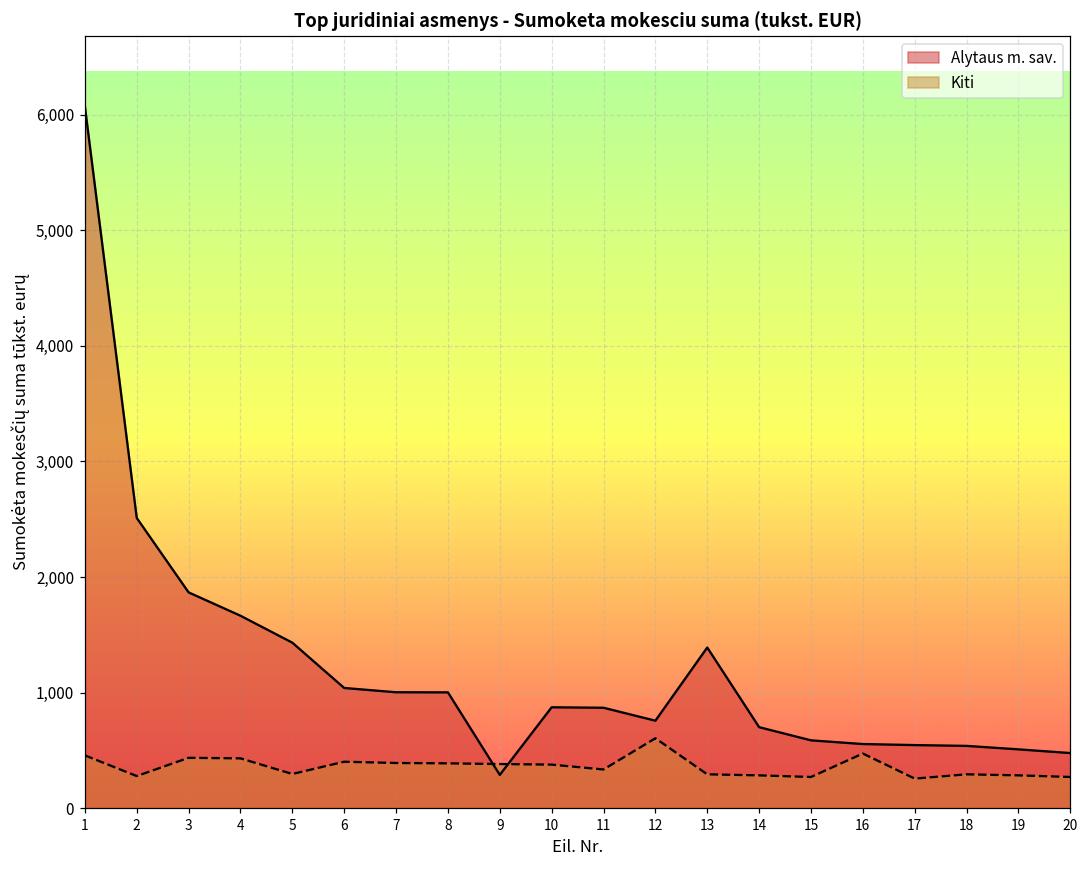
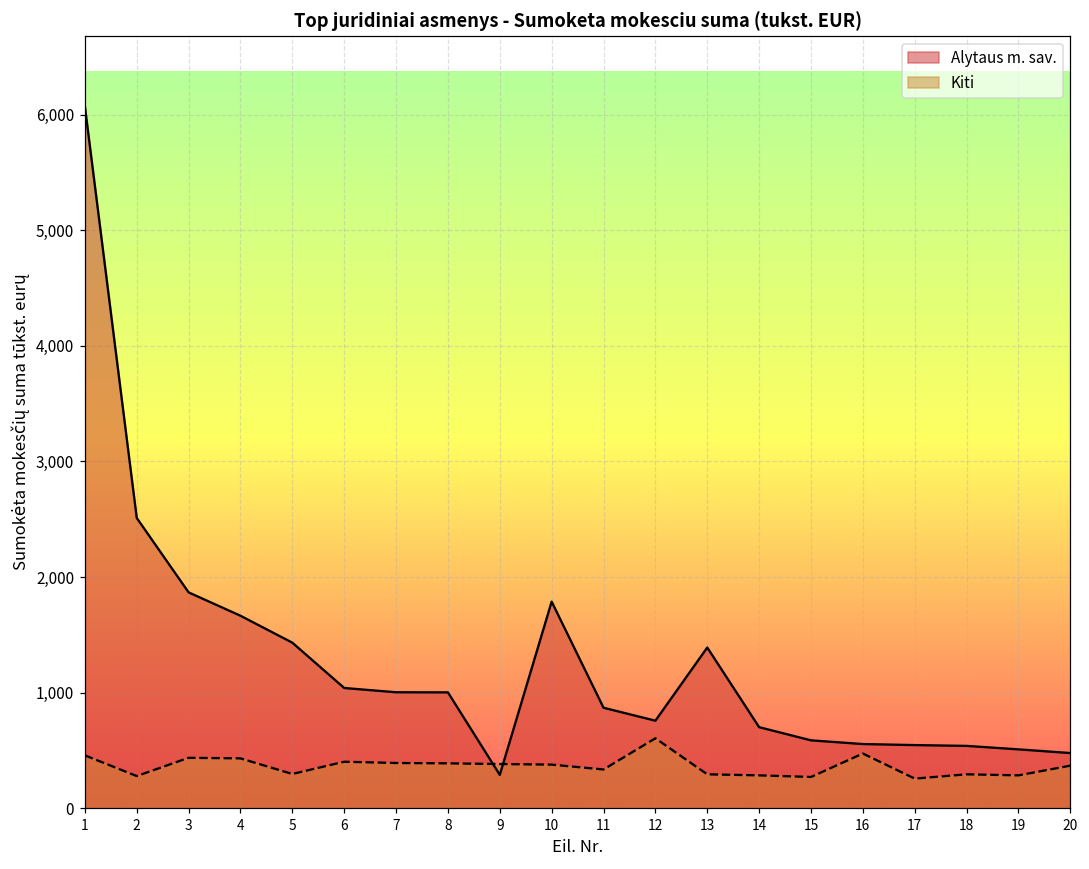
  {
    "Alytaus m. sav.": {
      "1": "6,070",
      "2": "2,510",
      "3": "1,870",
      "4": "1,670",
      "5": "1,430",
      "6": "1,040",
      "7": "1,000",
      "8": "1,000",
      "9": "290",
-     "10": "870",
+     "10": "1,790",
      "11": "870",
      "12": "760",
      "13": "1,390",
      "14": "700",
      "15": "590",
      "16": "560",
      "17": "550",
      "18": "540",
      "19": "510",
      "20": "480"
    },
    "Kiti": {
      "1": "460",
      "2": "280",
      "3": "440",
      "4": "430",
      "5": "300",
      "6": "400",
      "7": "390",
      "8": "390",
      "9": "380",
      "10": "380",
      "11": "340",
      "12": "610",
      "13": "290",
      "14": "280",
      "15": "270",
      "16": "470",
      "17": "260",
      "18": "290",
      "19": "280",
-     "20": "270"
+     "20": "370"
    }
  }
